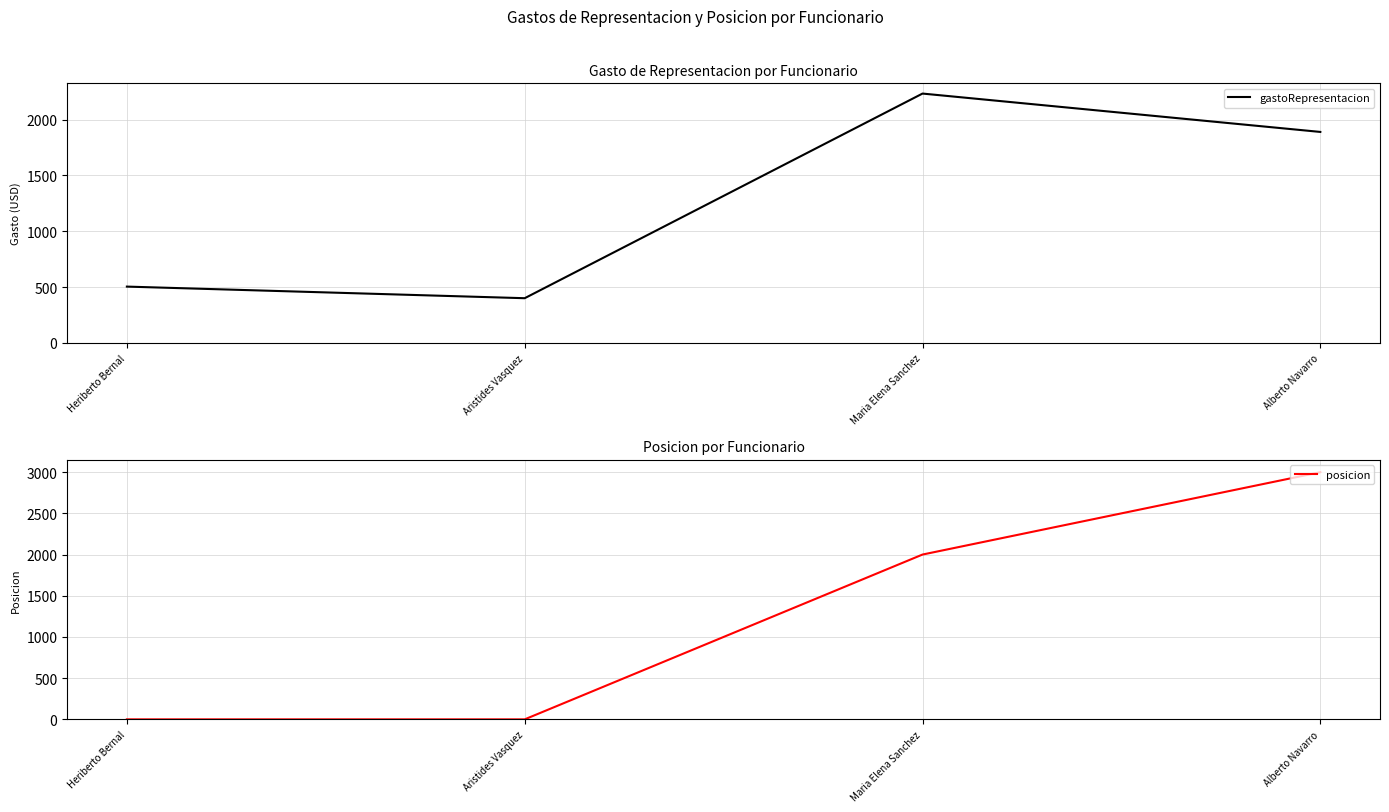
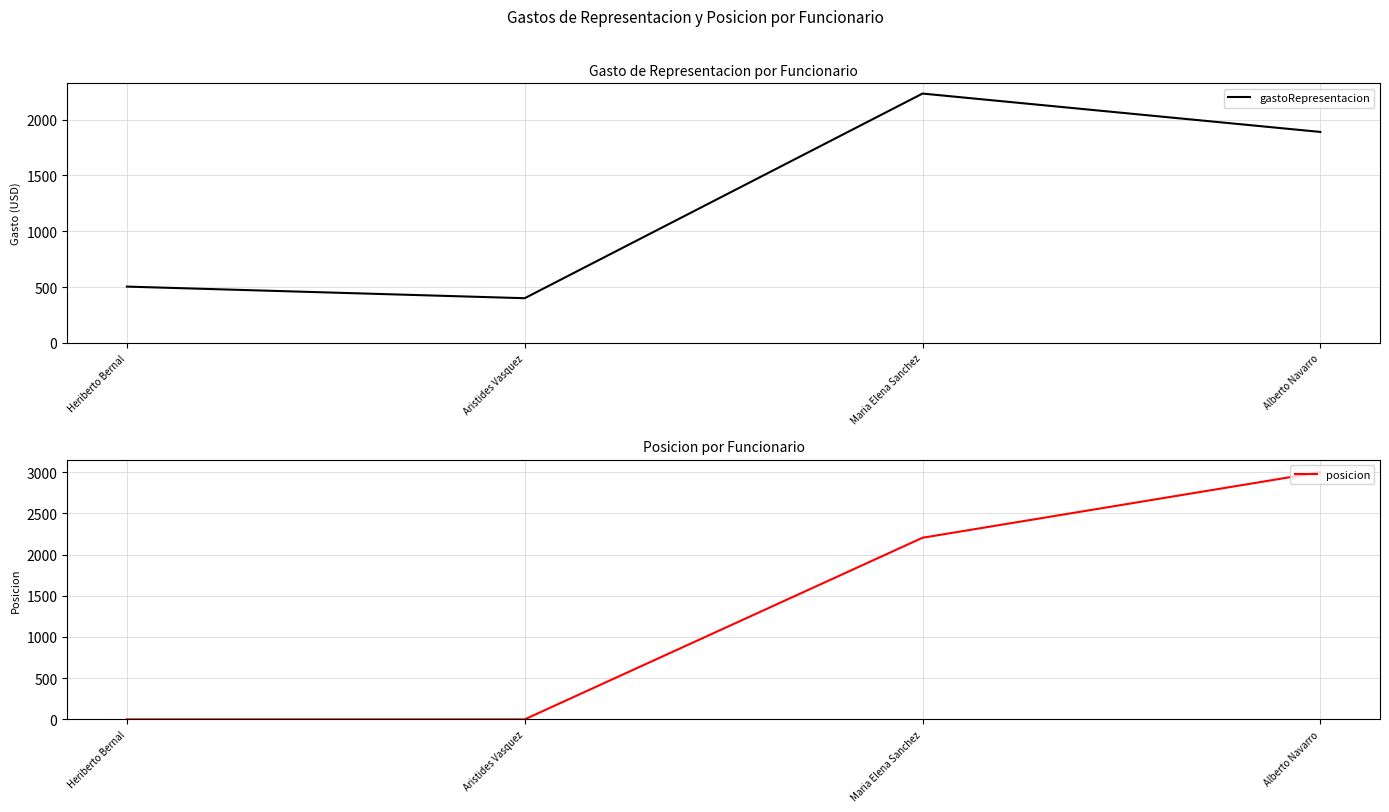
  {
    "Gasto de Representacion por Funcionario": {
      "Heriberto Bernal": 500,
      "Aristides Vasquez": 400,
      "Maria Elena Sanchez": 2230,
      "Alberto Navarro": 1890
    },
    "Posicion por Funcionario": {
      "Heriberto Bernal": 0,
      "Aristides Vasquez": 0,
-     "Maria Elena Sanchez": 2000
+     "Maria Elena Sanchez": 2200
    }
  }
